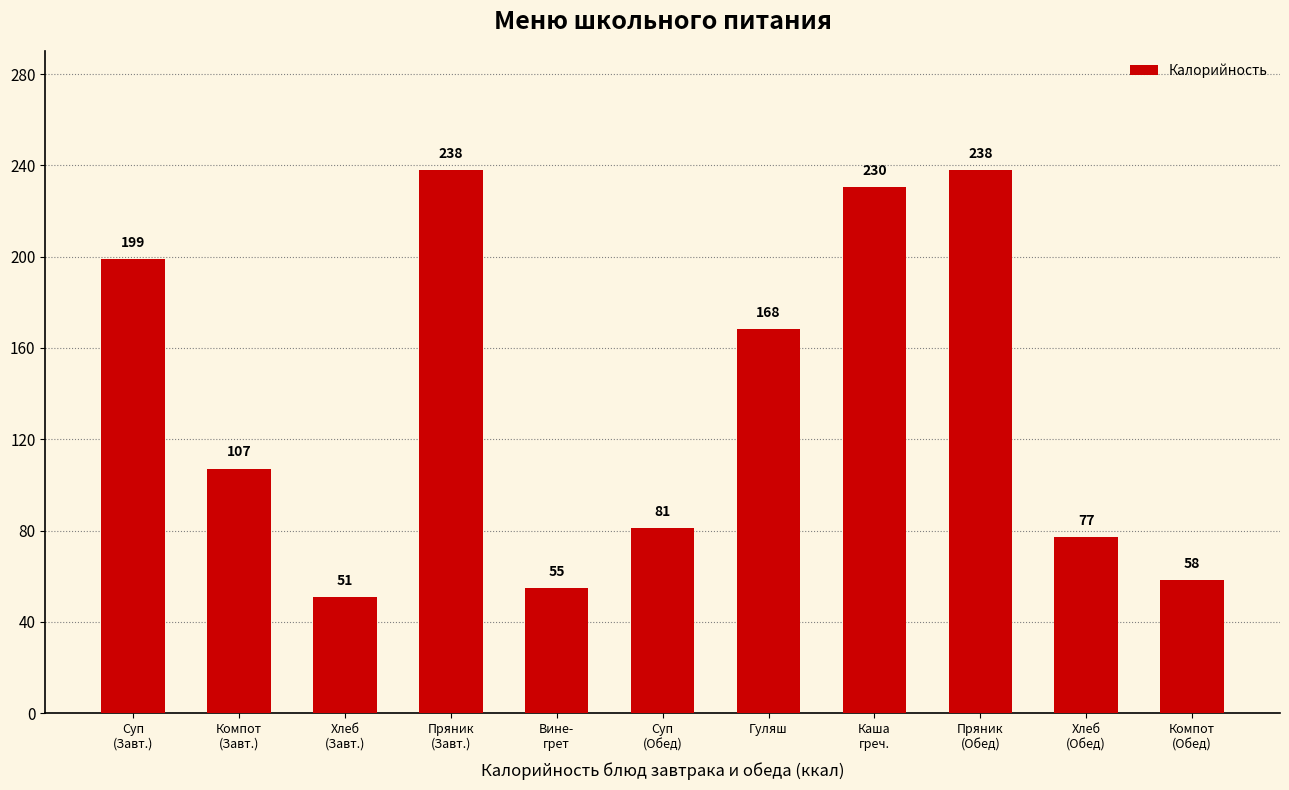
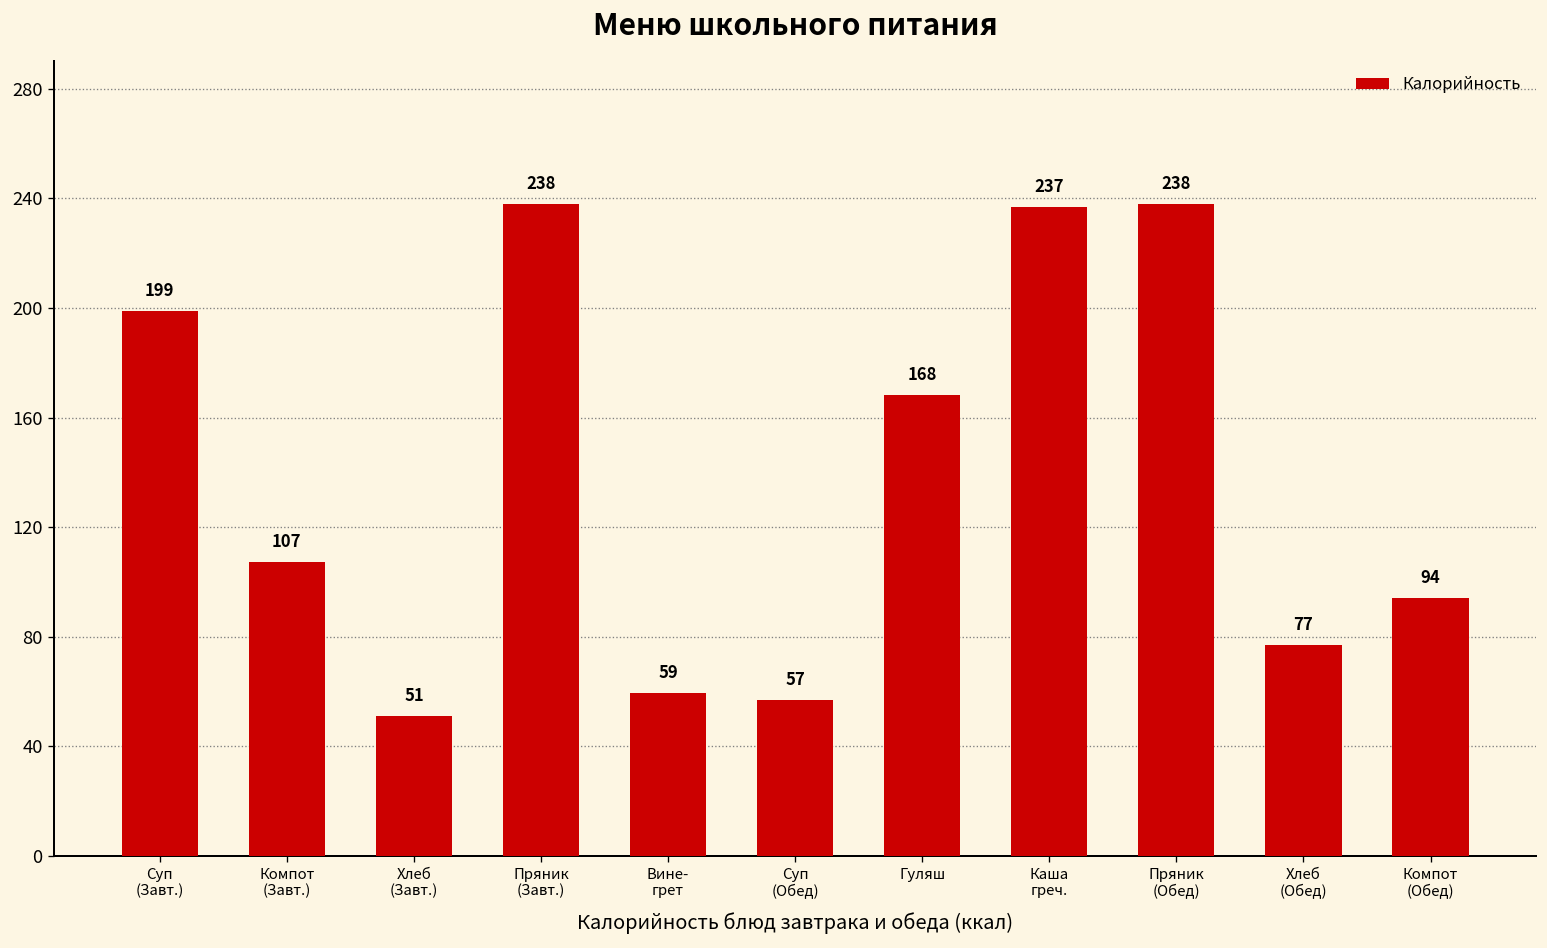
  {
    "Суп (Завт.)": 199,
    "Компот (Завт.)": 107,
    "Хлеб (Завт.)": 51,
    "Пряник (Завт.)": 238,
-   "Вине- грет": 55,
-   "Суп (Обед)": 81,
+   "Вине- грет": 59,
+   "Суп (Обед)": 57,
    "Гуляш": 168,
-   "Каша греч.": 230,
+   "Каша греч.": 237,
    "Пряник (Обед)": 238,
    "Хлеб (Обед)": 77,
-   "Компот (Обед)": 58
+   "Компот (Обед)": 94
  }
